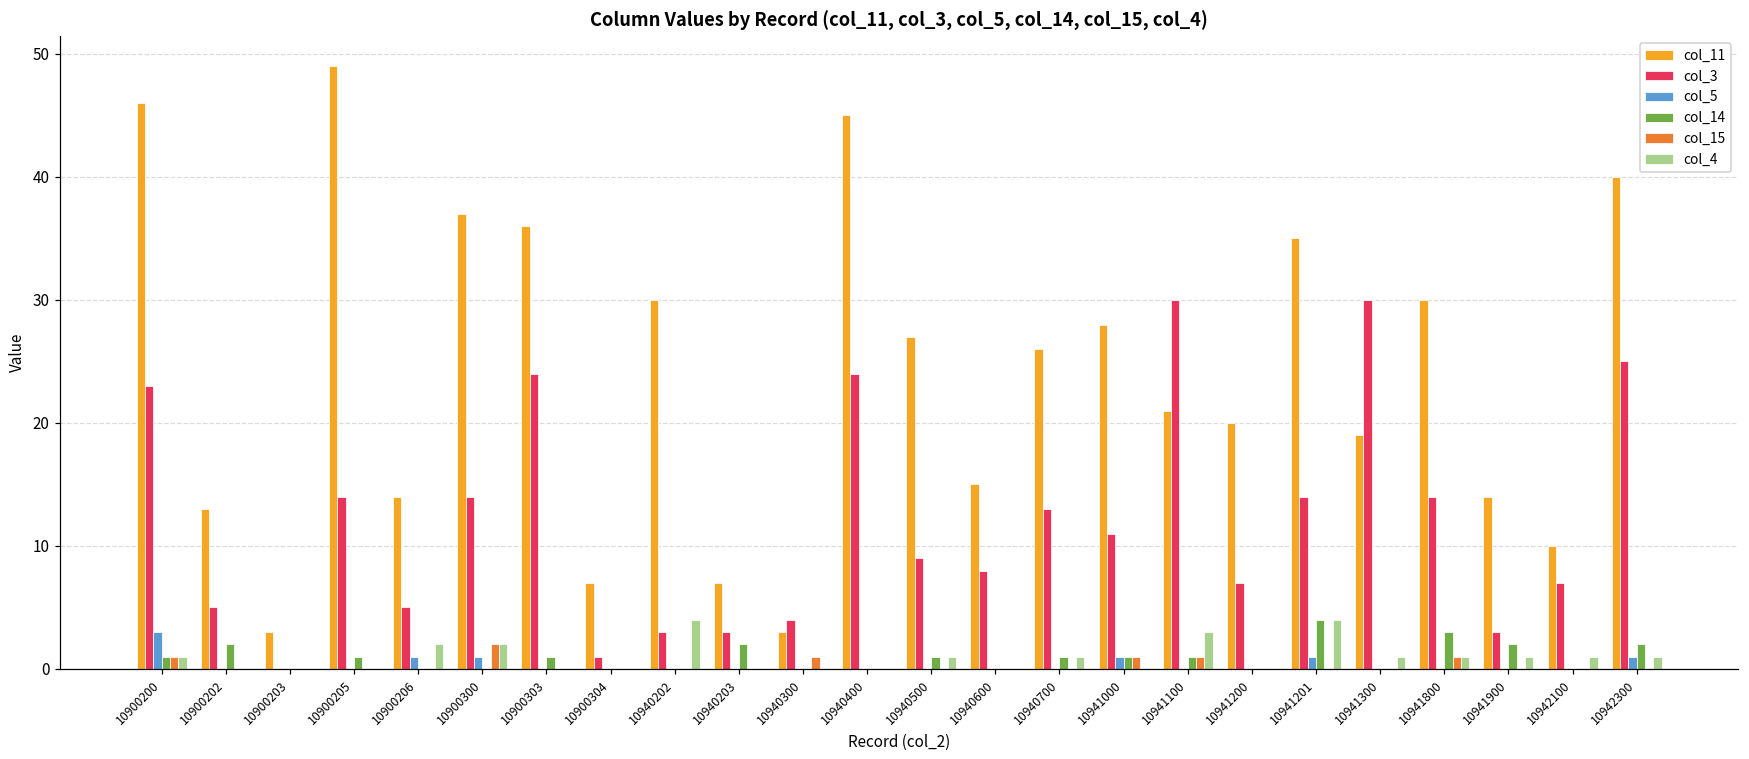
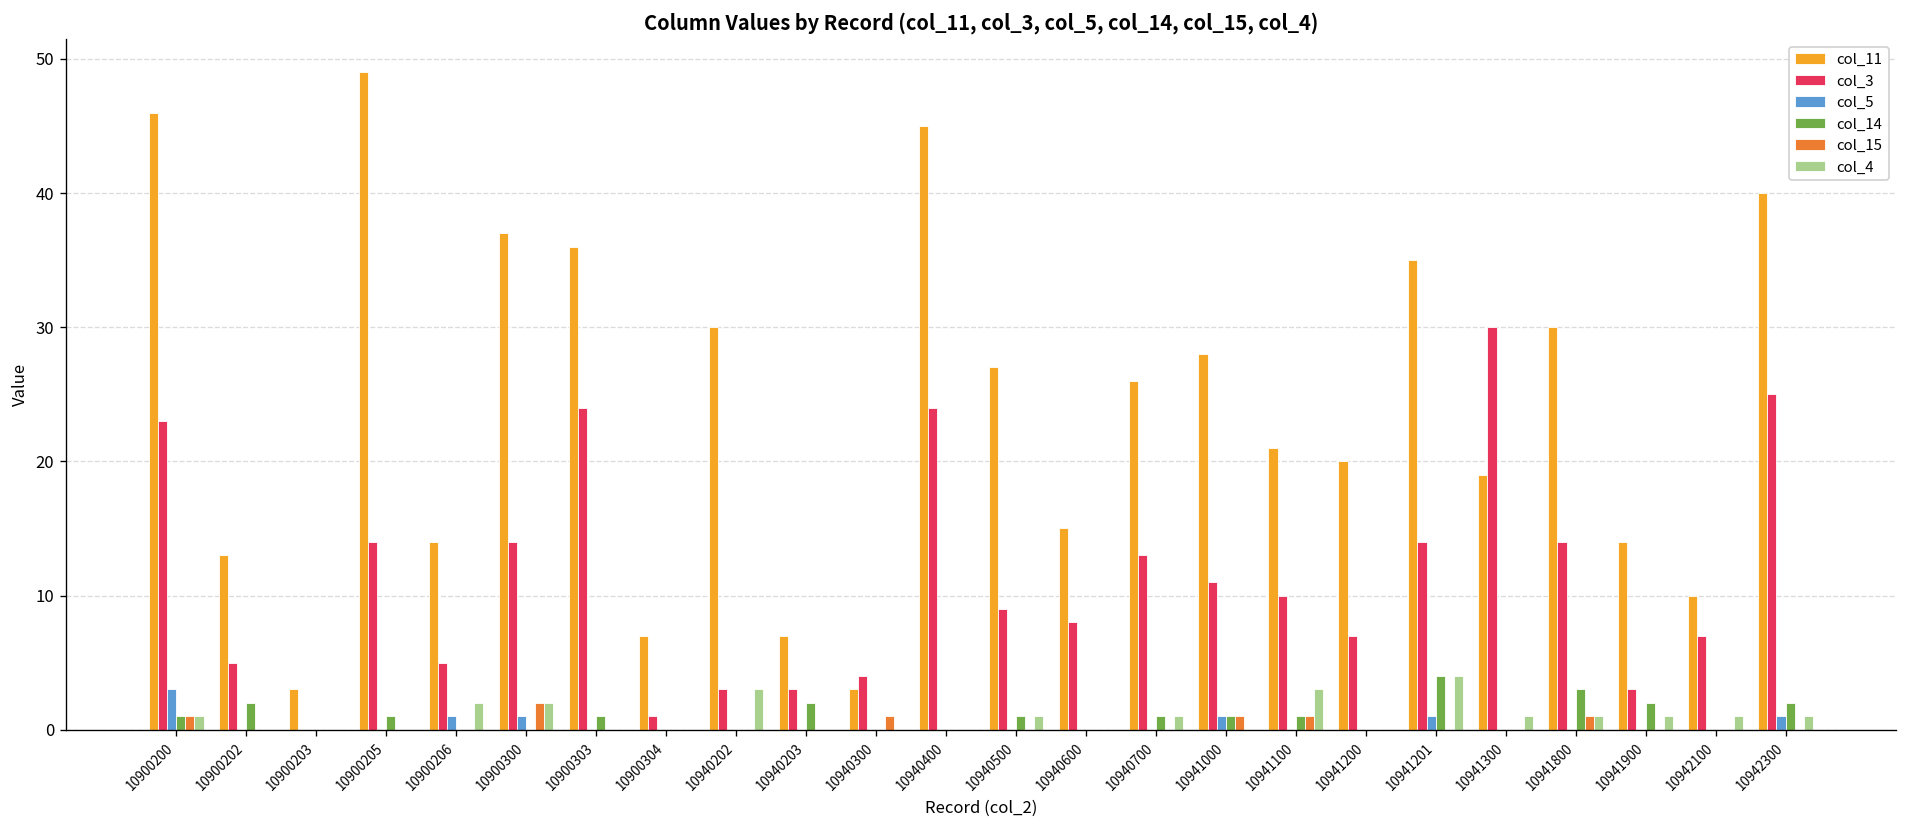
  {
    "col_3": {
      "10900200": 23,
      "10900202": 5,
      "10900203": 0,
      "10900205": 14,
      "10900206": 5,
      "10900300": 14,
      "10900303": 24,
      "10900304": 1,
      "10940202": 3,
      "10940203": 3,
      "10940300": 4,
      "10940400": 24,
      "10940500": 9,
      "10940600": 8,
      "10940700": 13,
      "10941000": 11,
-     "10941100": 30,
+     "10941100": 10,
      "10941200": 7,
      "10941201": 14,
      "10941300": 30,
      "10941800": 14,
      "10941900": 3,
      "10942100": 7,
      "10942300": 25
    },
    "col_5": {
      "10900200": 3,
      "10900202": 0,
      "10900203": 0,
      "10900205": 0,
      "10900206": 1,
      "10900300": 1,
      "10900303": 0,
      "10900304": 0,
      "10940202": 0,
      "10940203": 0,
      "10940300": 0,
      "10940400": 0,
      "10940500": 0,
      "10940600": 0,
      "10940700": 0,
      "10941000": 1,
      "10941100": 0,
      "10941200": 0,
      "10941201": 1,
      "10941300": 0,
      "10941800": 0,
      "10941900": 0,
      "10942100": 0,
      "10942300": 1
    },
    "col_14": {
      "10900200": 1,
      "10900202": 2,
      "10900203": 0,
      "10900205": 1,
      "10900206": 0,
      "10900300": 0,
      "10900303": 1,
      "10900304": 0,
      "10940202": 0,
      "10940203": 2,
      "10940300": 0,
      "10940400": 0,
      "10940500": 1,
      "10940600": 0,
      "10940700": 1,
      "10941000": 1,
      "10941100": 1,
      "10941200": 0,
      "10941201": 4,
      "10941300": 0,
      "10941800": 3,
      "10941900": 2,
      "10942100": 0,
      "10942300": 2
    },
    "col_4": {
      "10900200": 1,
      "10900202": 0,
      "10900203": 0,
      "10900205": 0,
      "10900206": 2,
      "10900300": 2,
      "10900303": 0,
      "10900304": 0,
-     "10940202": 4,
+     "10940202": 3,
      "10940203": 0,
      "10940300": 0,
      "10940400": 0,
      "10940500": 1,
      "10940600": 0,
      "10940700": 1,
      "10941000": 0,
      "10941100": 3,
      "10941200": 0,
      "10941201": 4,
      "10941300": 1,
      "10941800": 1,
      "10941900": 1,
      "10942100": 1,
      "10942300": 1
    }
  }
